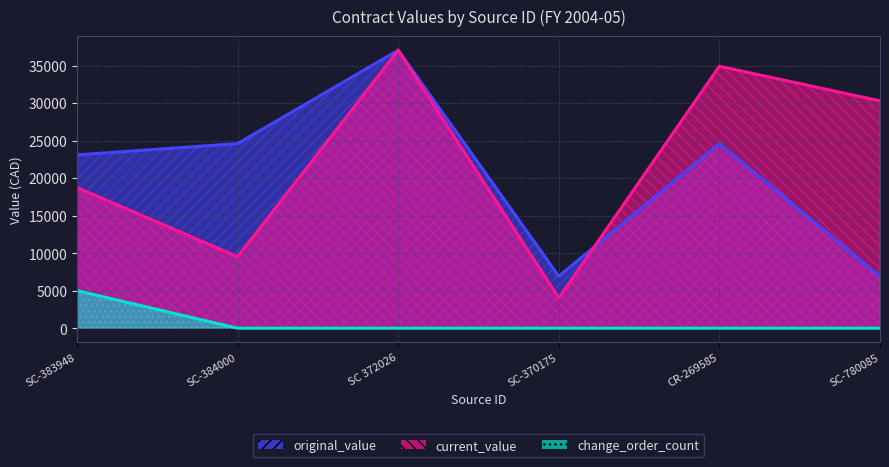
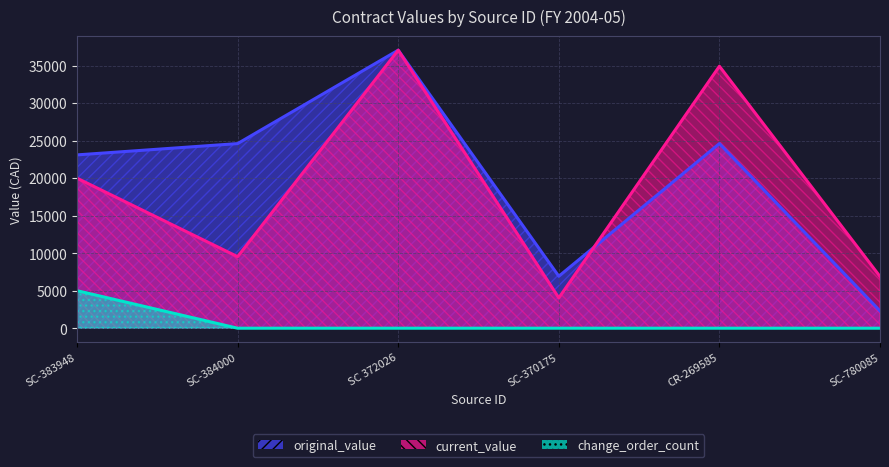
  {
    "original_value": {
      "SC-383948": 23000,
      "SC-384000": 25000,
      "SC-370175": 7000,
      "CR-269585": 25000,
-     "SC-780085": 7000
+     "SC-780085": 2000
    },
    "current_value": {
-     "SC-383948": 19000,
+     "SC-383948": 20000,
      "SC-384000": 10000,
      "SC-370175": 4000,
      "CR-269585": 35000,
-     "SC-780085": 30000
+     "SC-780085": 7000
    },
    "change_order_count": {
      "SC-383948": 5000,
      "SC-384000": 0,
      "SC 372026": 0,
      "SC-370175": 0,
      "CR-269585": 0,
      "SC-780085": 0
    }
  }
